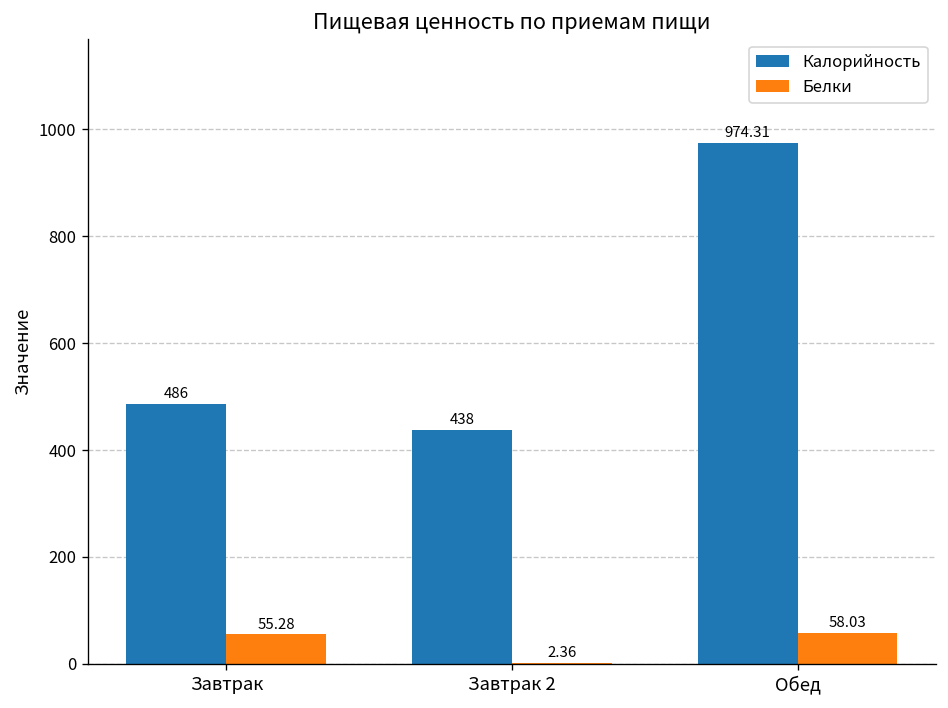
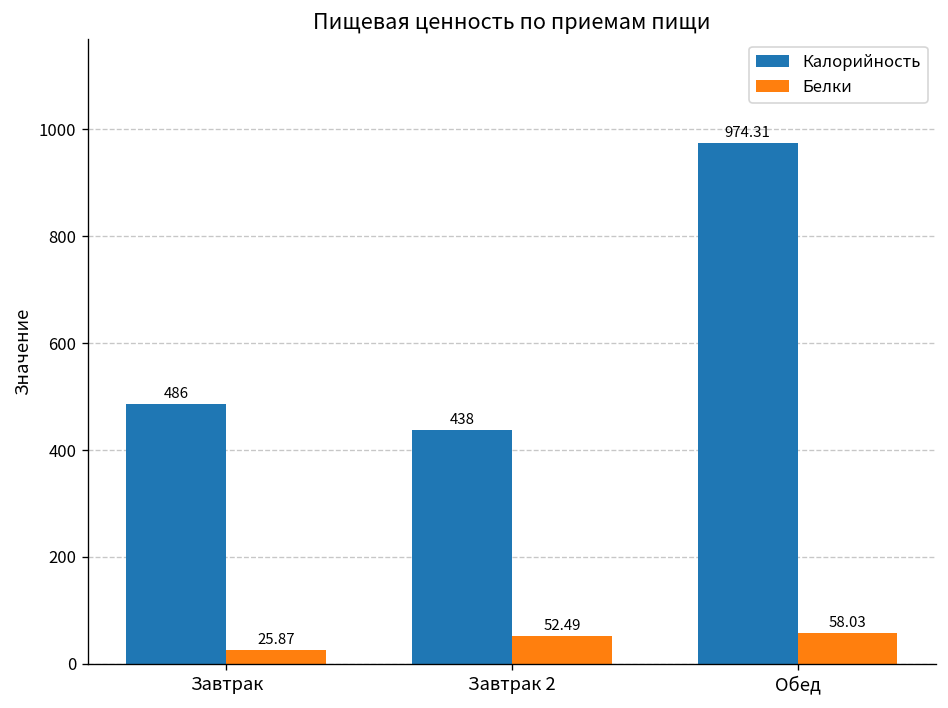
  {
    "Калорийность": {
      "Завтрак": 486,
      "Завтрак 2": 438,
      "Обед": 974.31
    },
    "Белки": {
-     "Завтрак": 55.28,
-     "Завтрак 2": 2.36,
+     "Завтрак": 25.87,
+     "Завтрак 2": 52.49,
      "Обед": 58.03
    }
  }
